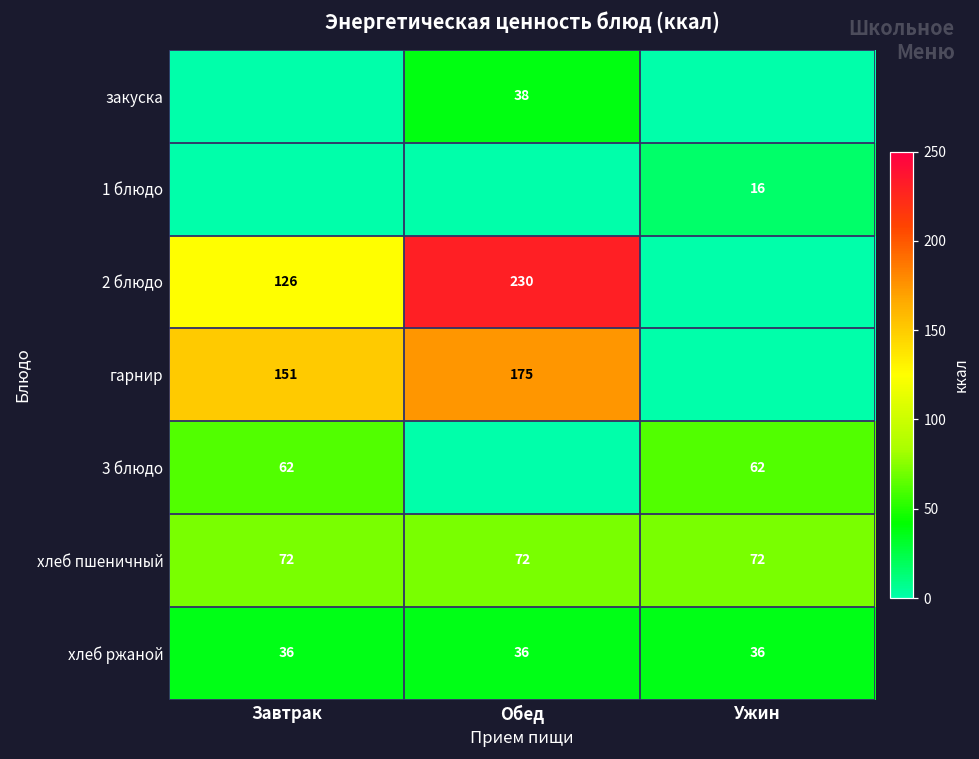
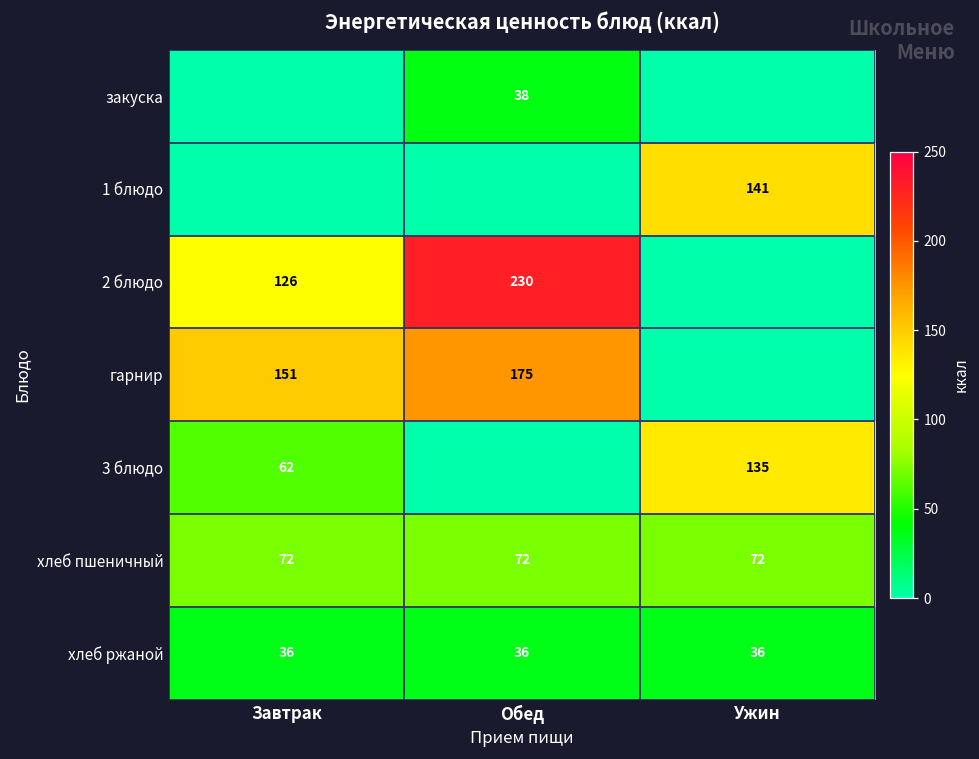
  {
    "закуска": {
      "Обед": 38
    },
    "1 блюдо": {
-     "Ужин": 16
+     "Ужин": 141
    },
    "2 блюдо": {
      "Завтрак": 126,
      "Обед": 230
    },
    "гарнир": {
      "Завтрак": 151,
      "Обед": 175
    },
    "3 блюдо": {
      "Завтрак": 62,
-     "Ужин": 62
+     "Ужин": 135
    },
    "хлеб пшеничный": {
      "Завтрак": 72,
      "Обед": 72,
      "Ужин": 72
    },
    "хлеб ржаной": {
      "Завтрак": 36,
      "Обед": 36,
      "Ужин": 36
    }
  }
